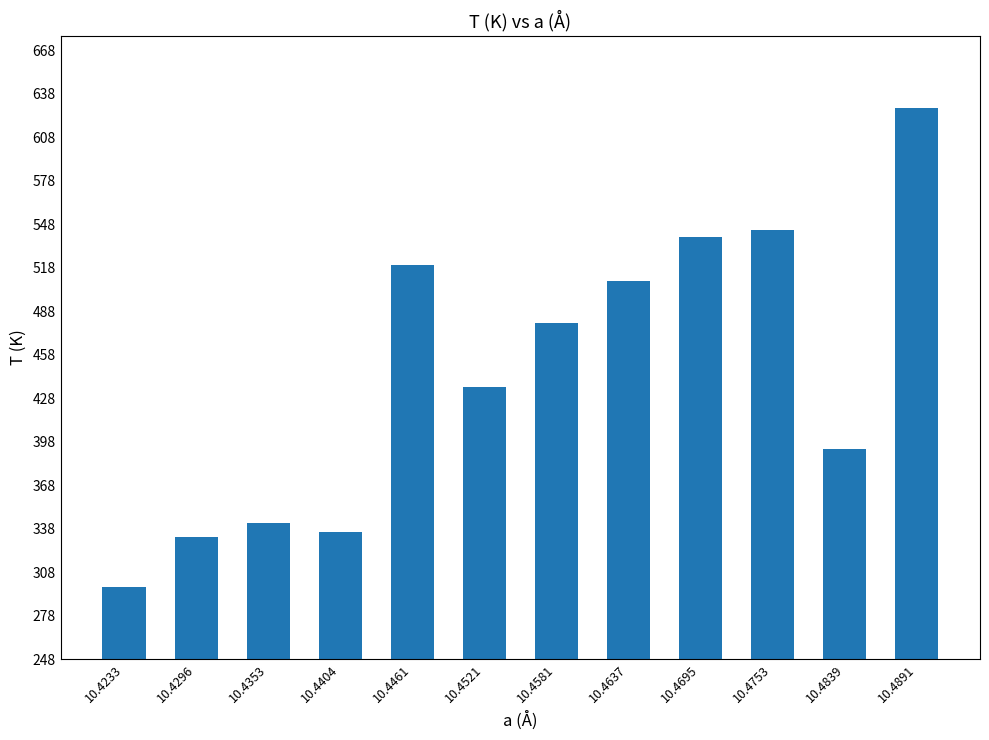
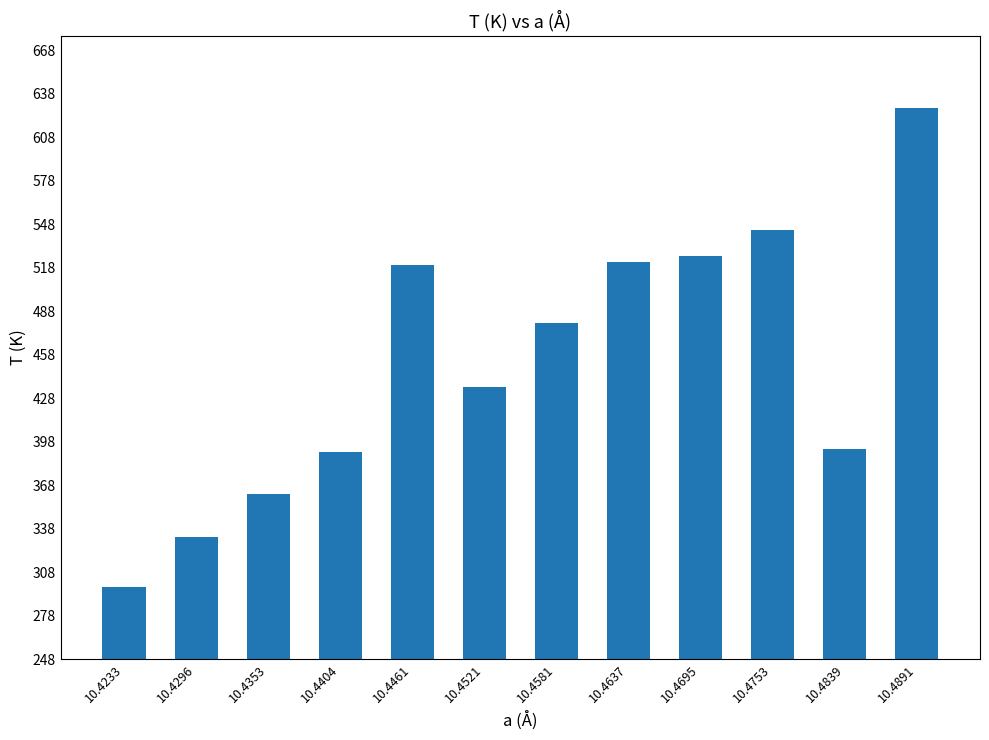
  {
    "10.4233": 298,
    "10.4296": 332,
-   "10.4353": 342,
-   "10.4404": 336,
+   "10.4353": 362,
+   "10.4404": 391,
    "10.4461": 520,
    "10.4521": 436,
    "10.4581": 480,
-   "10.4637": 509,
-   "10.4695": 539,
+   "10.4637": 522,
+   "10.4695": 526,
    "10.4753": 544,
    "10.4839": 393,
    "10.4891": 628
  }
